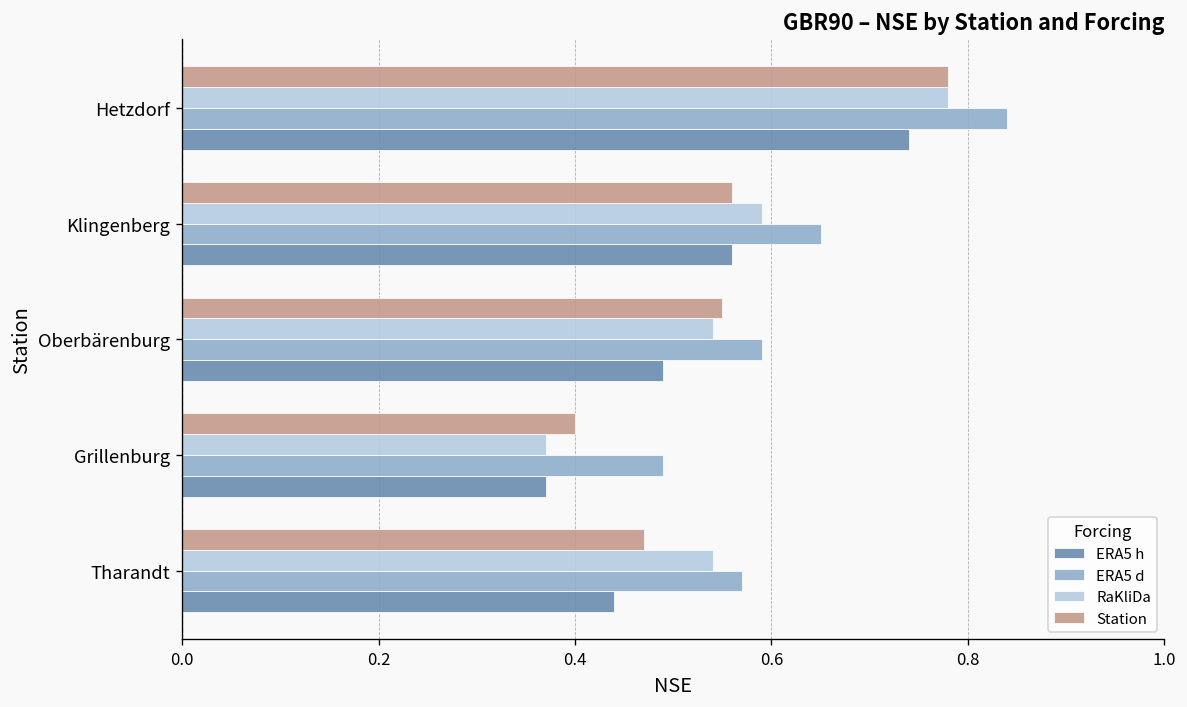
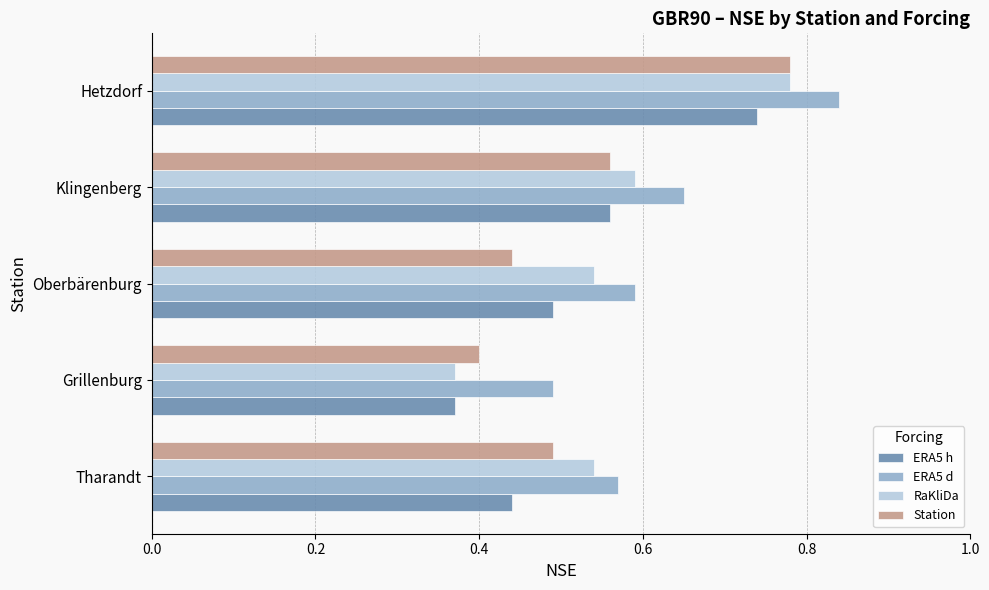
  {
    "Station": {
      "Hetzdorf": 0.78,
      "Klingenberg": 0.56,
-     "Oberbärenburg": 0.55,
+     "Oberbärenburg": 0.44,
      "Grillenburg": 0.40,
-     "Tharandt": 0.47
+     "Tharandt": 0.49
    }
  }
